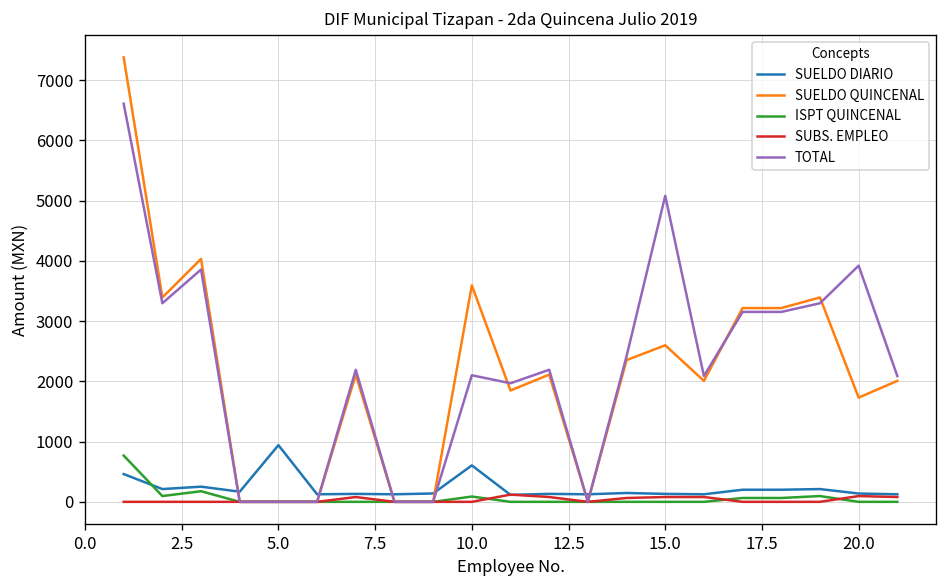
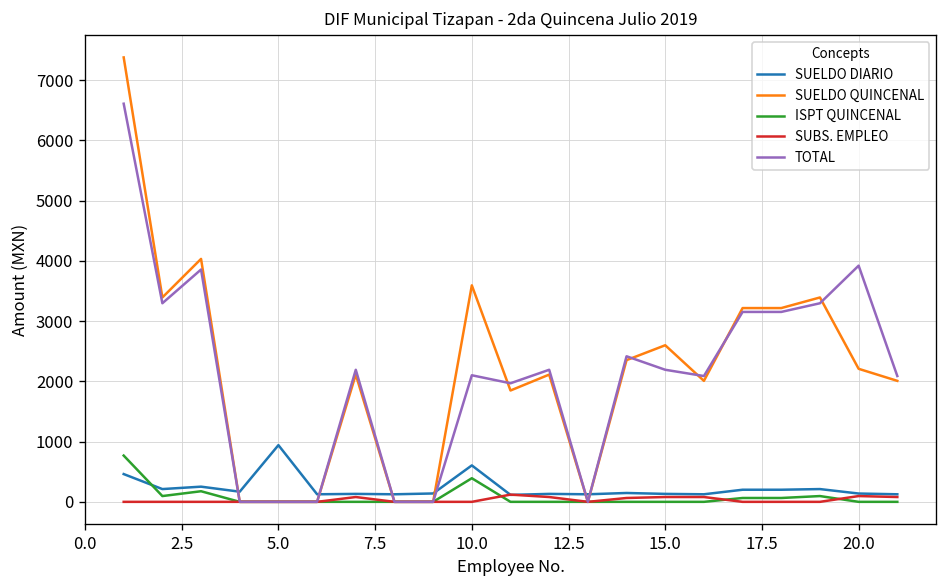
  {
    "SUELDO DIARIO": {
      "5.0": 900,
      "10.0": 600,
      "15.0": 100
    },
    "SUELDO QUINCENAL": {
      "10.0": 3600,
      "15.0": 2600,
-     "20.0": 1700
+     "20.0": 2200
    },
    "ISPT QUINCENAL": {
-     "10.0": 100,
+     "10.0": 400,
      "15.0": 0,
      "20.0": 0
    },
    "SUBS. EMPLEO": {
      "10.0": 0,
      "15.0": 100
    },
    "TOTAL": {
      "10.0": 2100,
-     "15.0": 5100,
+     "15.0": 2200,
      "20.0": 3900
    }
  }
